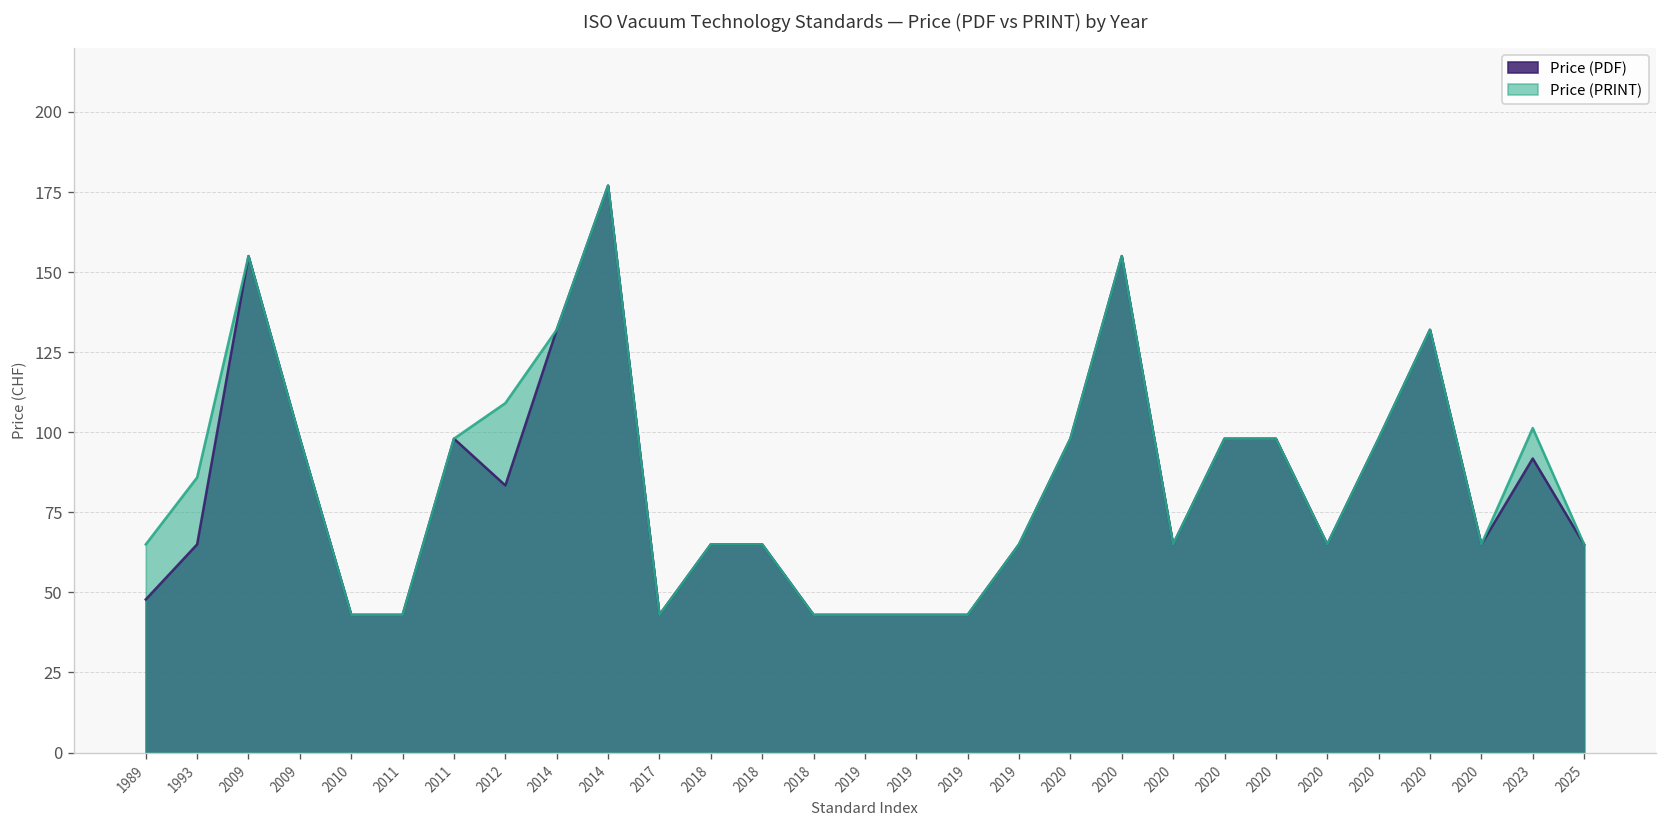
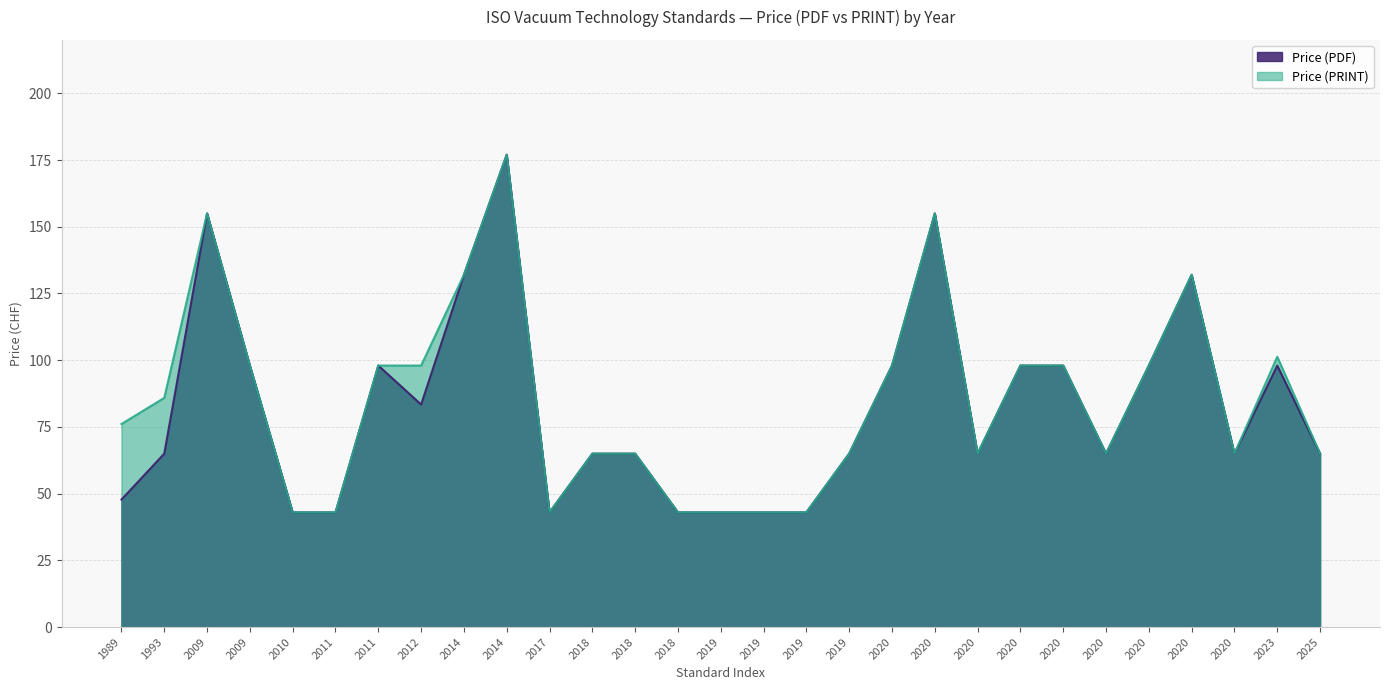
  {
    "Price (PDF)": {
      "1989": 48,
      "1993": 65,
      "2012": 83,
-     "2023": 92
+     "2023": 98
    },
    "Price (PRINT)": {
-     "1989": 65,
+     "1989": 76,
      "1993": 86,
-     "2012": 109,
+     "2012": 98,
      "2023": 101
    }
  }
